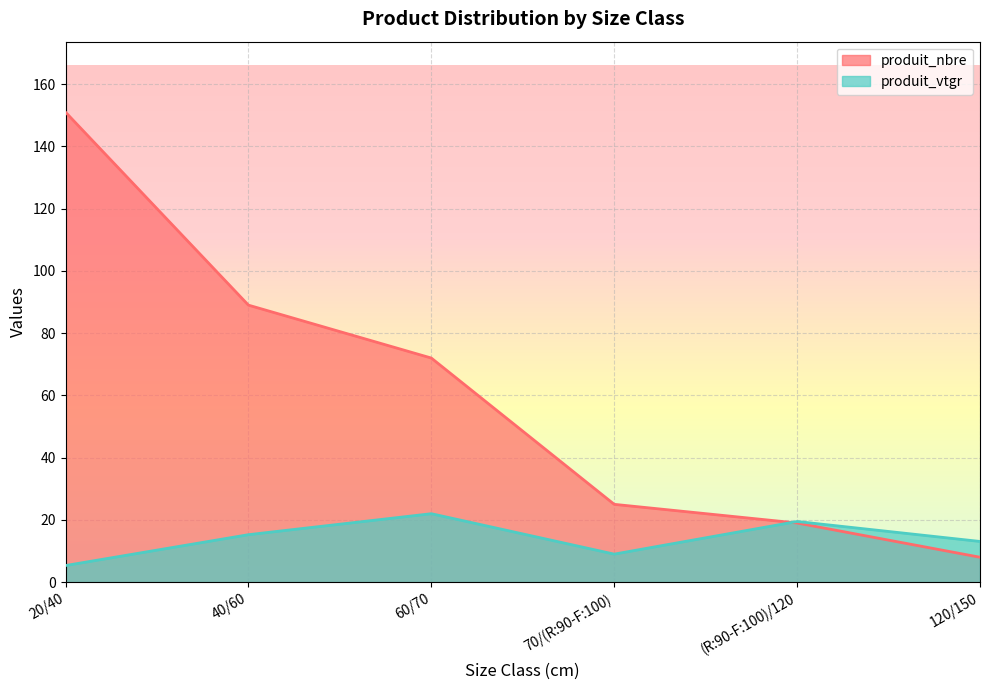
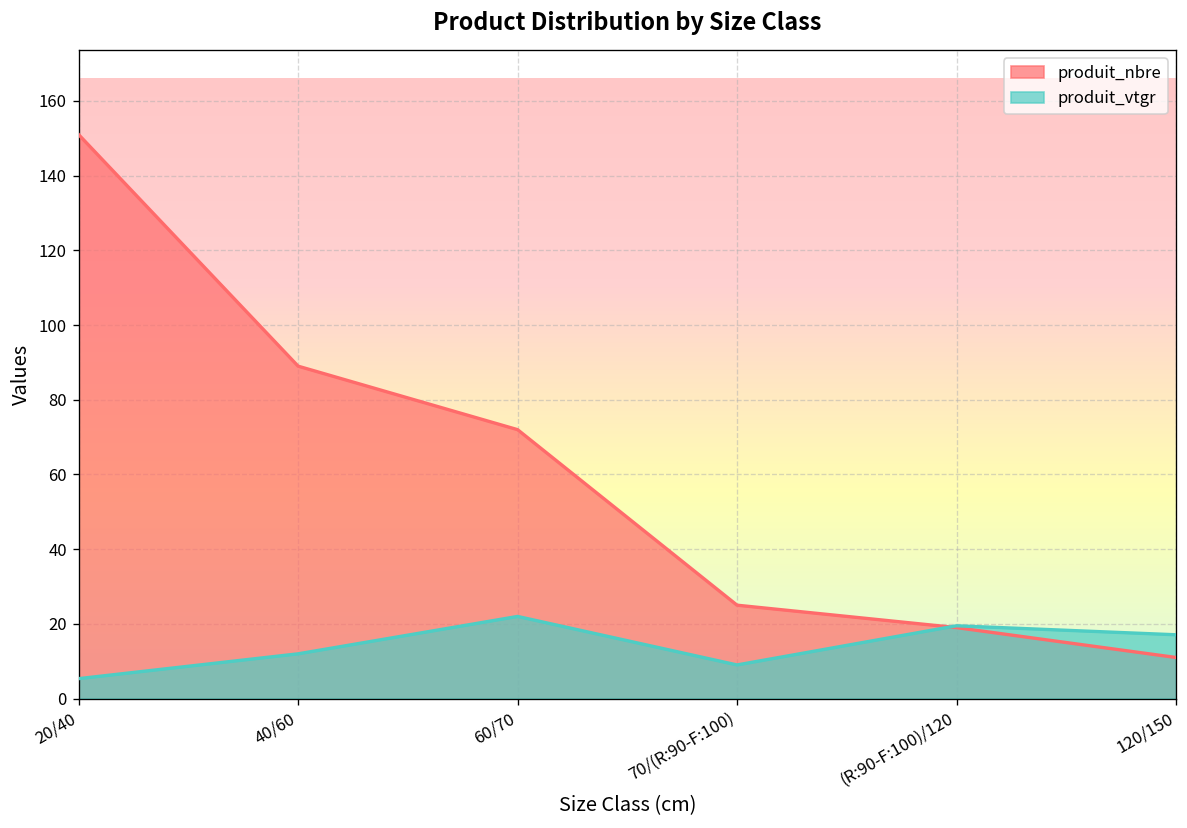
  {
    "produit_nbre": {
      "20/40": 151,
      "40/60": 89,
      "60/70": 72,
      "70/(R:90-F:100)": 25,
-     "120/150": 8
+     "120/150": 11
    },
    "produit_vtgr": {
      "20/40": 5,
-     "40/60": 15,
+     "40/60": 12,
      "60/70": 22,
      "70/(R:90-F:100)": 9,
-     "120/150": 13
+     "120/150": 17
    }
  }
